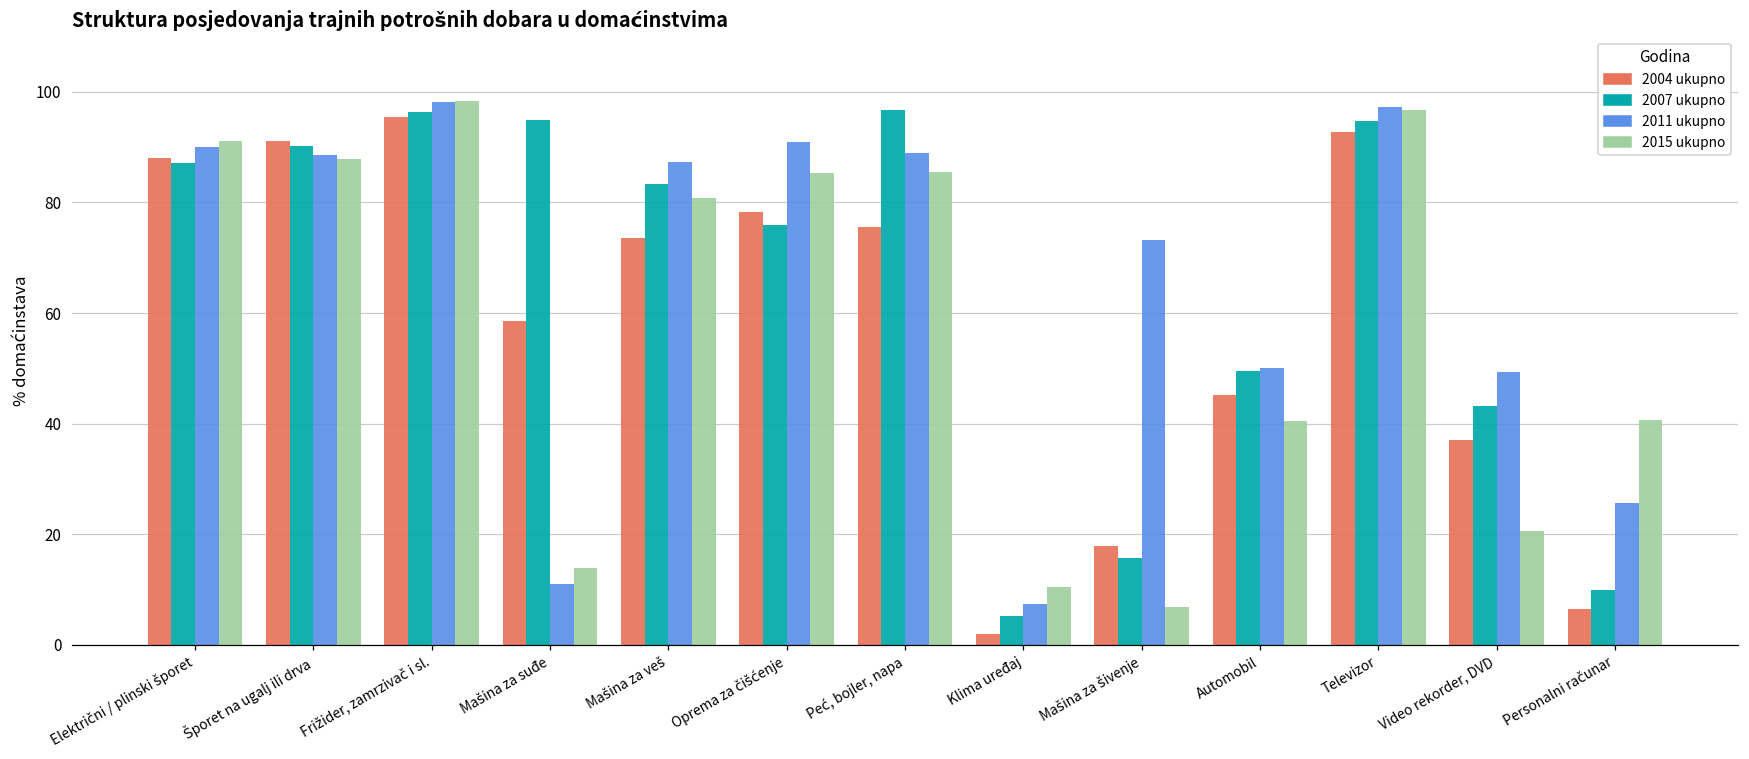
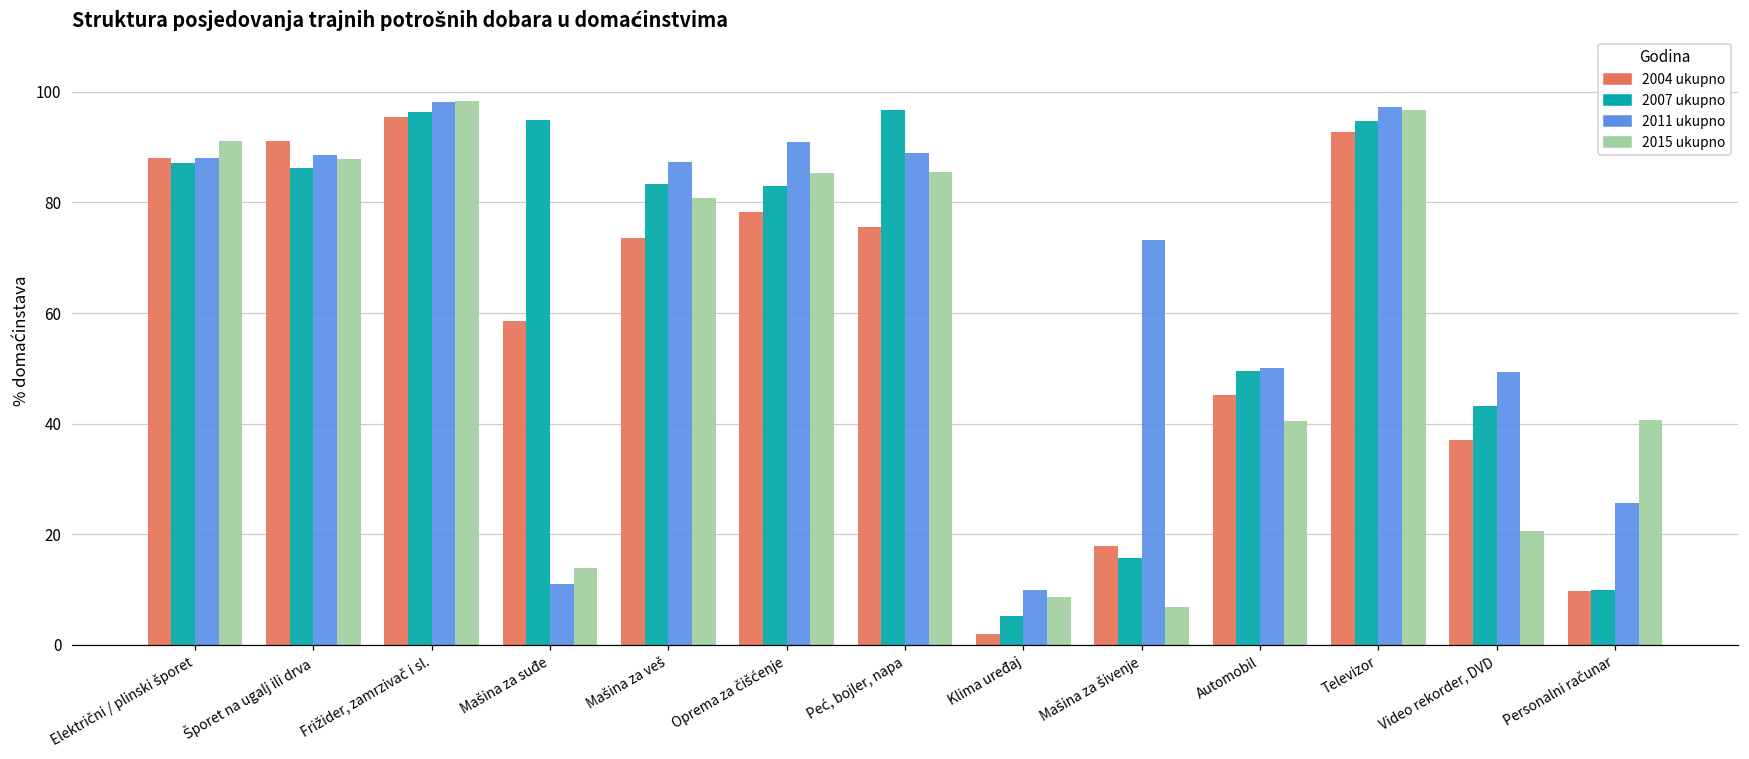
  {
    "2004 ukupno": {
      "Električni / plinski šporet": 88,
      "Šporet na ugalj ili drva": 91,
      "Frižider, zamrzivač i sl.": 95,
      "Mašina za suđe": 59,
      "Mašina za veš": 74,
      "Oprema za čišćenje": 78,
      "Peć, bojler, napa": 76,
      "Klima uređaj": 2,
      "Mašina za šivenje": 18,
      "Automobil": 45,
      "Televizor": 93,
      "Video rekorder, DVD": 37,
-     "Personalni računar": 6
+     "Personalni računar": 10
    },
    "2007 ukupno": {
      "Električni / plinski šporet": 87,
-     "Šporet na ugalj ili drva": 90,
+     "Šporet na ugalj ili drva": 86,
      "Frižider, zamrzivač i sl.": 96,
      "Mašina za suđe": 95,
      "Mašina za veš": 83,
-     "Oprema za čišćenje": 76,
+     "Oprema za čišćenje": 83,
      "Peć, bojler, napa": 97,
      "Klima uređaj": 5,
      "Mašina za šivenje": 16,
      "Automobil": 50,
      "Televizor": 95,
      "Video rekorder, DVD": 43,
      "Personalni računar": 10
    },
    "2011 ukupno": {
-     "Električni / plinski šporet": 90,
+     "Električni / plinski šporet": 88,
      "Šporet na ugalj ili drva": 89,
      "Frižider, zamrzivač i sl.": 98,
      "Mašina za suđe": 11,
      "Mašina za veš": 87,
      "Oprema za čišćenje": 91,
      "Peć, bojler, napa": 89,
-     "Klima uređaj": 7,
+     "Klima uređaj": 10,
      "Mašina za šivenje": 73,
      "Automobil": 50,
      "Televizor": 97,
      "Video rekorder, DVD": 49,
      "Personalni računar": 26
    },
    "2015 ukupno": {
      "Električni / plinski šporet": 91,
      "Šporet na ugalj ili drva": 88,
      "Frižider, zamrzivač i sl.": 98,
      "Mašina za suđe": 14,
      "Mašina za veš": 81,
      "Oprema za čišćenje": 85,
      "Peć, bojler, napa": 85,
-     "Klima uređaj": 10,
+     "Klima uređaj": 9,
      "Mašina za šivenje": 7,
      "Automobil": 40,
      "Televizor": 97,
      "Video rekorder, DVD": 21,
      "Personalni računar": 41
    }
  }
